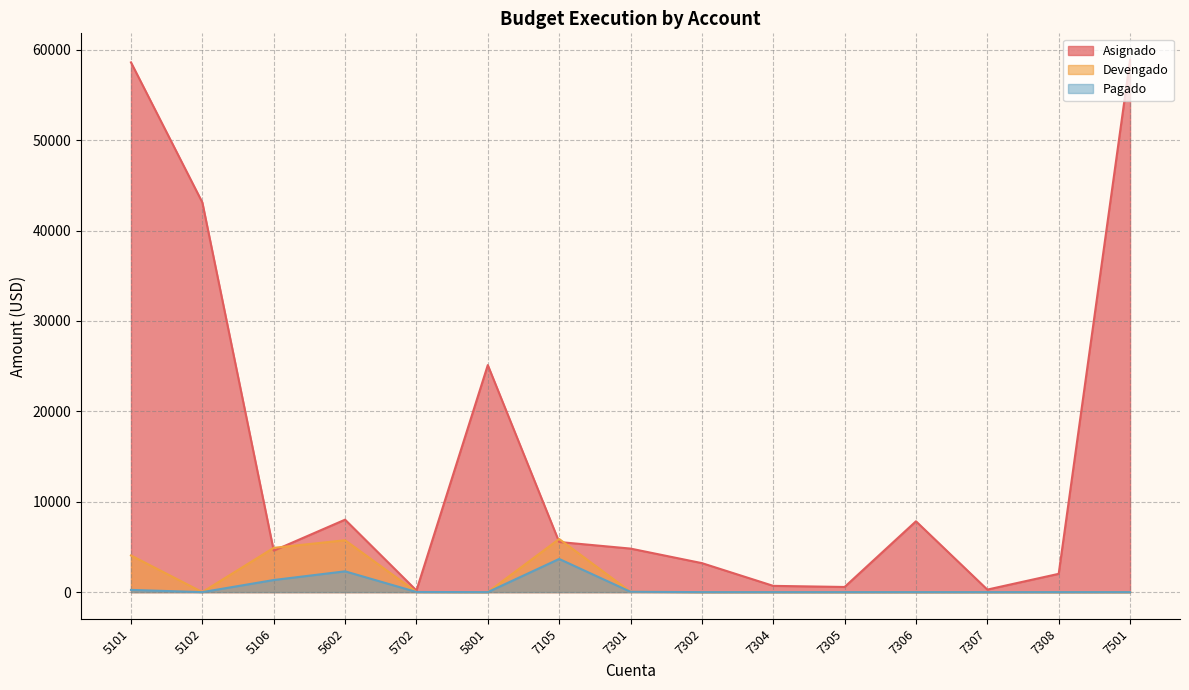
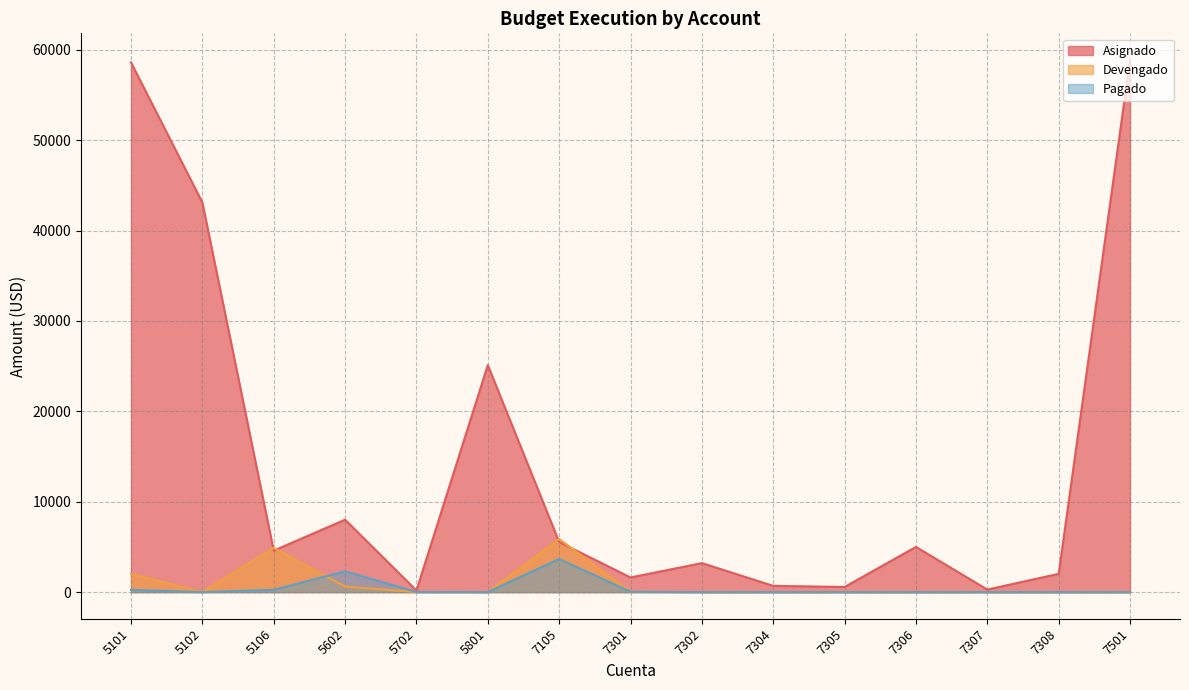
  {
    "Asignado": {
      "5101": 59000,
      "5102": 43000,
      "5106": 5000,
      "5602": 8000,
      "5801": 25000,
      "7105": 6000,
-     "7301": 5000,
+     "7301": 2000,
      "7302": 3000,
      "7304": 1000,
      "7305": 1000,
-     "7306": 8000,
+     "7306": 5000,
      "7308": 2000
    },
    "Devengado": {
-     "5101": 4000,
+     "5101": 2000,
      "5106": 5000,
-     "5602": 6000,
+     "5602": 1000,
      "7105": 6000
    },
    "Pagado": {
      "5101": 0,
-     "5106": 1000,
+     "5106": 0,
      "5602": 2000,
      "7105": 4000
    }
  }
